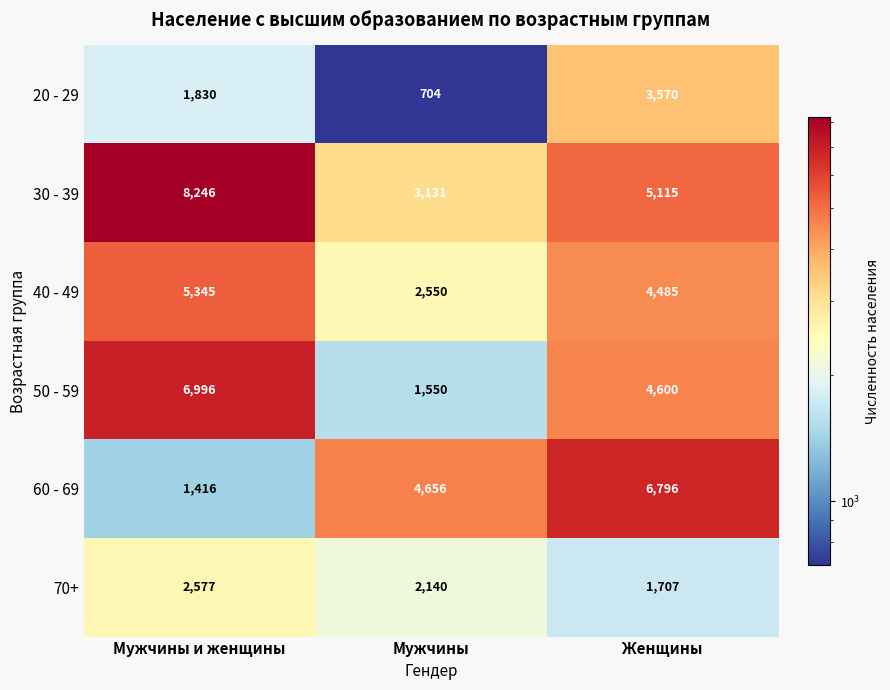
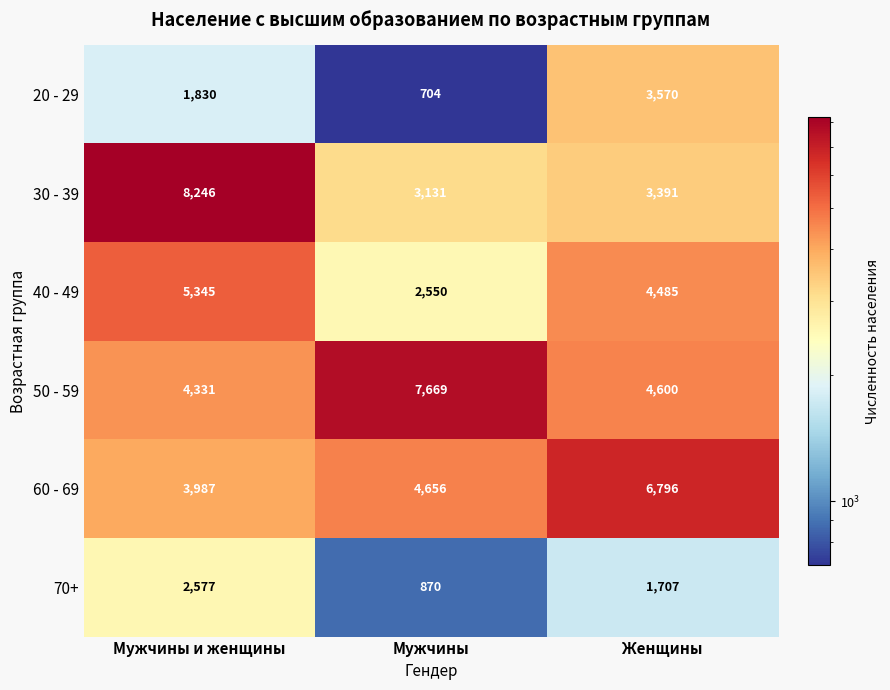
  {
    "20 - 29": {
      "Мужчины и женщины": "1,830",
      "Мужчины": "704",
      "Женщины": "3,570"
    },
    "30 - 39": {
      "Мужчины и женщины": "8,246",
      "Мужчины": "3,131",
-     "Женщины": "5,115"
+     "Женщины": "3,391"
    },
    "40 - 49": {
      "Мужчины и женщины": "5,345",
      "Мужчины": "2,550",
      "Женщины": "4,485"
    },
    "50 - 59": {
-     "Мужчины и женщины": "6,996",
-     "Мужчины": "1,550",
+     "Мужчины и женщины": "4,331",
+     "Мужчины": "7,669",
      "Женщины": "4,600"
    },
    "60 - 69": {
-     "Мужчины и женщины": "1,416",
+     "Мужчины и женщины": "3,987",
      "Мужчины": "4,656",
      "Женщины": "6,796"
    },
    "70+": {
      "Мужчины и женщины": "2,577",
-     "Мужчины": "2,140",
+     "Мужчины": "870",
      "Женщины": "1,707"
    }
  }
